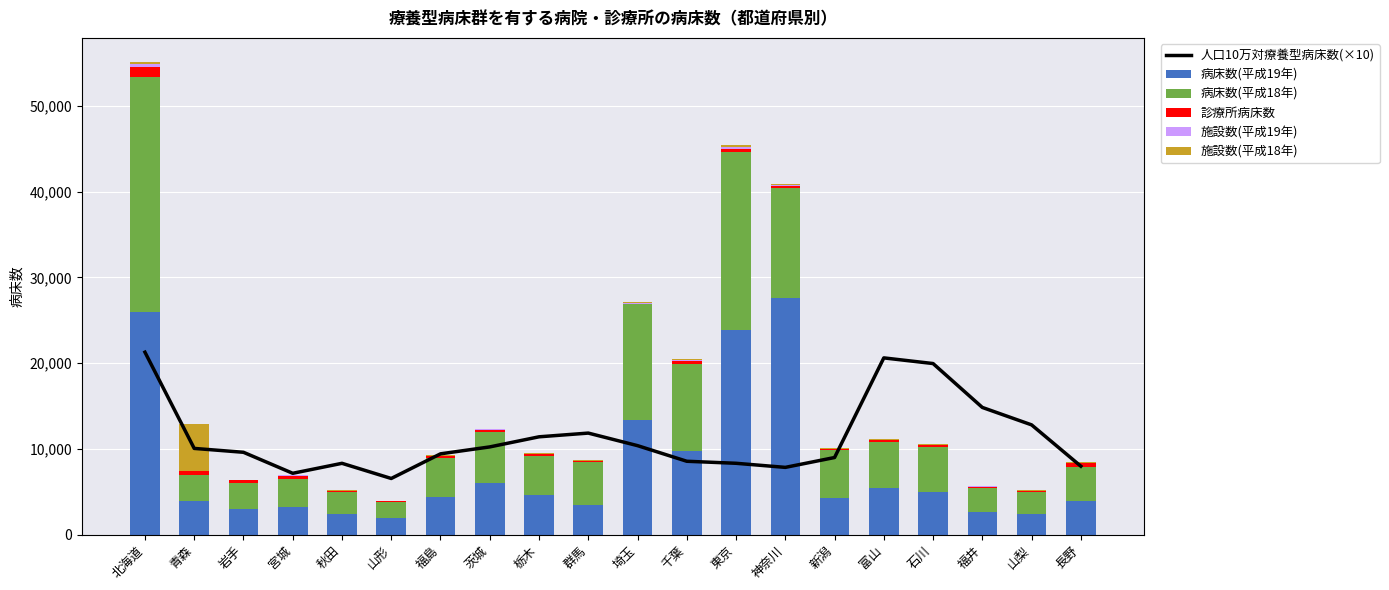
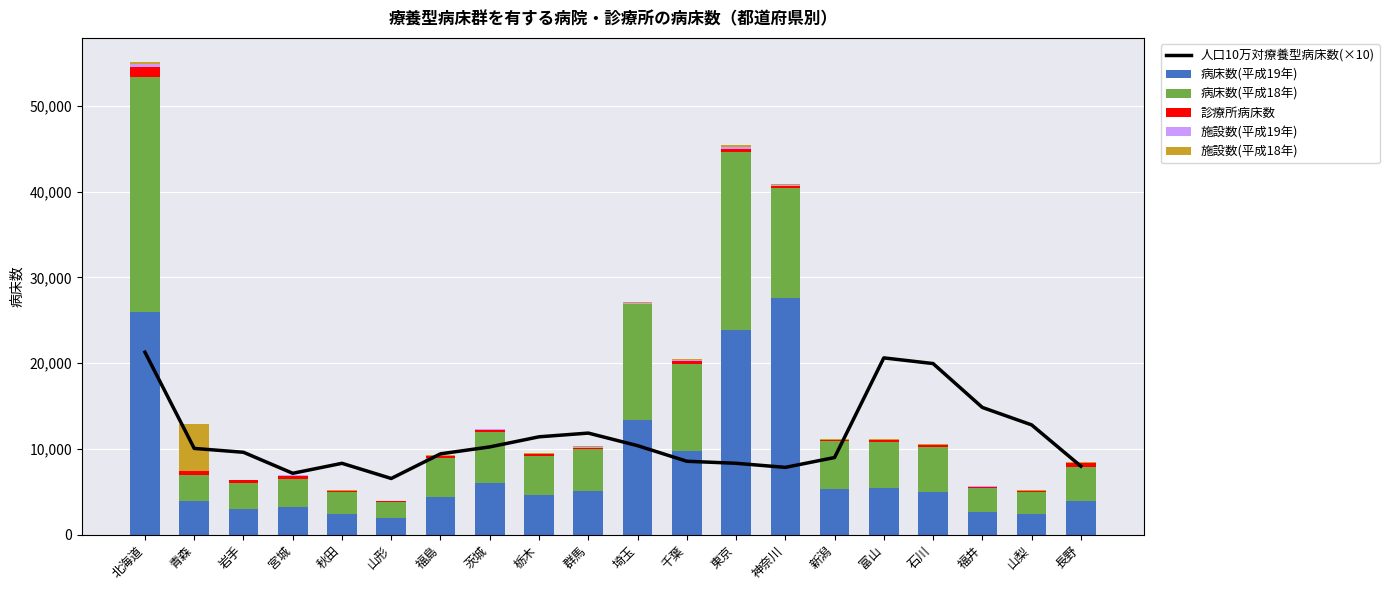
  {
    "病床数(平成19年)": {
      "北海道": "26,000",
      "青森": "4,000",
      "岩手": "3,000",
      "宮城": "3,000",
      "秋田": "2,000",
      "山形": "2,000",
      "福島": "4,000",
      "茨城": "6,000",
      "栃木": "5,000",
-     "群馬": "3,000",
+     "群馬": "5,000",
      "埼玉": "13,000",
      "千葉": "10,000",
      "東京": "24,000",
      "神奈川": "28,000",
-     "新潟": "4,000",
+     "新潟": "5,000",
      "富山": "5,000",
      "石川": "5,000",
      "福井": "3,000",
      "山梨": "2,000",
      "長野": "4,000"
    },
    "人口10万対療養型病床数(×10)": {
      "北海道": "21,000",
      "青森": "10,000",
      "岩手": "10,000",
      "宮城": "7,000",
      "秋田": "8,000",
      "山形": "7,000",
      "福島": "9,000",
      "茨城": "10,000",
      "栃木": "11,000",
      "群馬": "12,000",
      "埼玉": "10,000",
      "千葉": "9,000",
      "東京": "8,000",
      "神奈川": "8,000",
      "新潟": "9,000",
      "富山": "21,000",
      "石川": "20,000",
      "福井": "15,000",
      "山梨": "13,000",
      "長野": "8,000"
    },
    "病床数(平成18年)": {
      "北海道": "27,000",
      "青森": "3,000",
      "岩手": "3,000",
      "宮城": "3,000",
      "秋田": "2,000",
      "山形": "2,000",
      "福島": "5,000",
      "茨城": "6,000",
      "栃木": "5,000",
      "群馬": "5,000",
      "埼玉": "13,000",
      "千葉": "10,000",
      "東京": "21,000",
      "神奈川": "13,000",
      "新潟": "6,000",
      "富山": "5,000",
      "石川": "5,000",
      "福井": "3,000",
      "山梨": "3,000",
      "長野": "4,000"
    },
    "診療所病床数": {
      "北海道": "1,000",
      "青森": "0",
      "岩手": "0",
      "宮城": "0",
      "千葉": "0",
      "長野": "0"
    },
    "施設数(平成19年)": {
      "北海道": "0"
    },
    "施設数(平成18年)": {
      "北海道": "0",
      "青森": "5,000"
    }
  }
